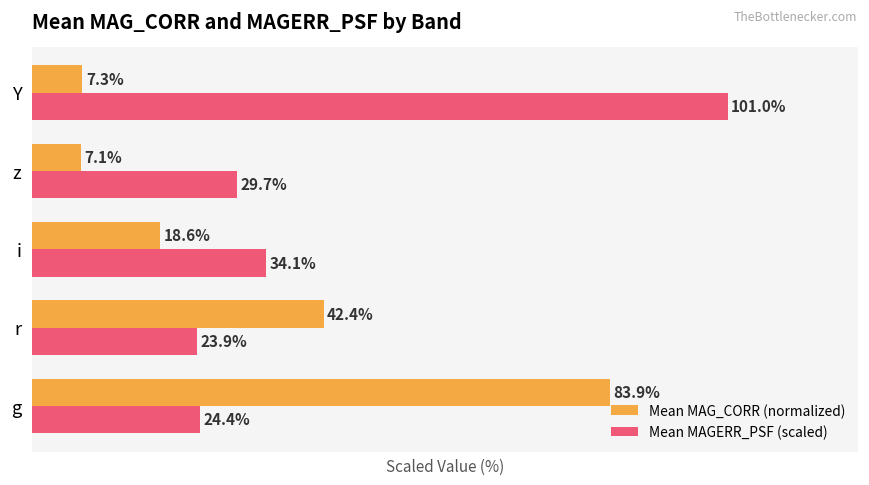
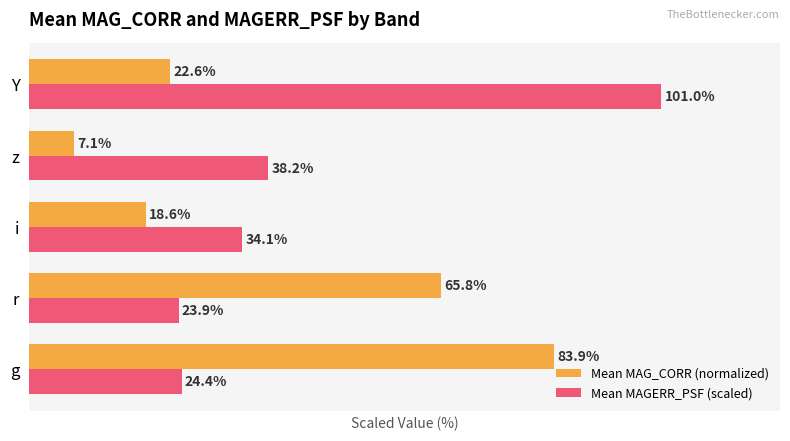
  {
    "Mean MAG_CORR (normalized)": {
-     "Y": "7.3%",
+     "Y": "22.6%",
      "z": "7.1%",
      "i": "18.6%",
-     "r": "42.4%",
+     "r": "65.8%",
      "g": "83.9%"
    },
    "Mean MAGERR_PSF (scaled)": {
      "Y": "101.0%",
-     "z": "29.7%",
+     "z": "38.2%",
      "i": "34.1%",
      "r": "23.9%",
      "g": "24.4%"
    }
  }
